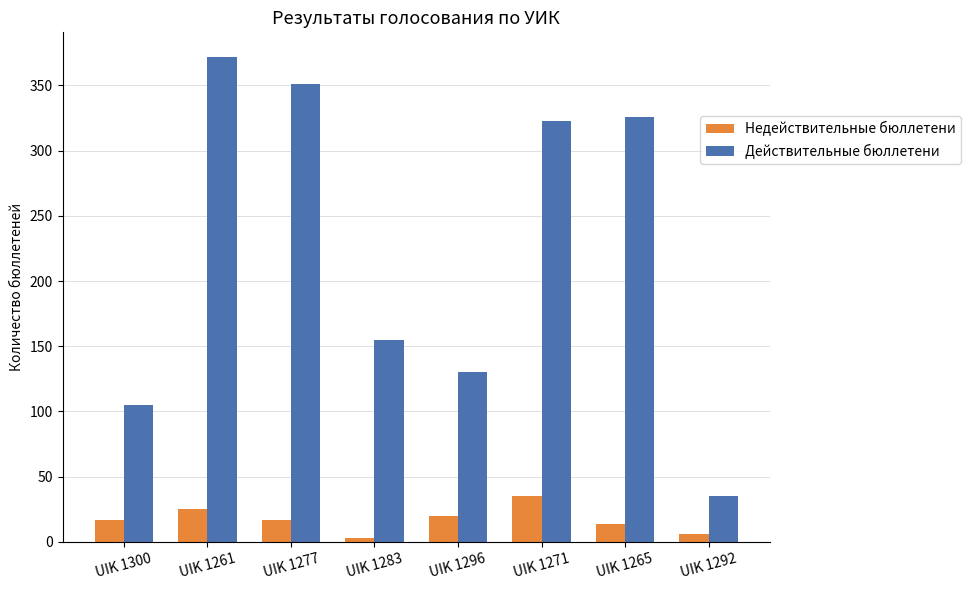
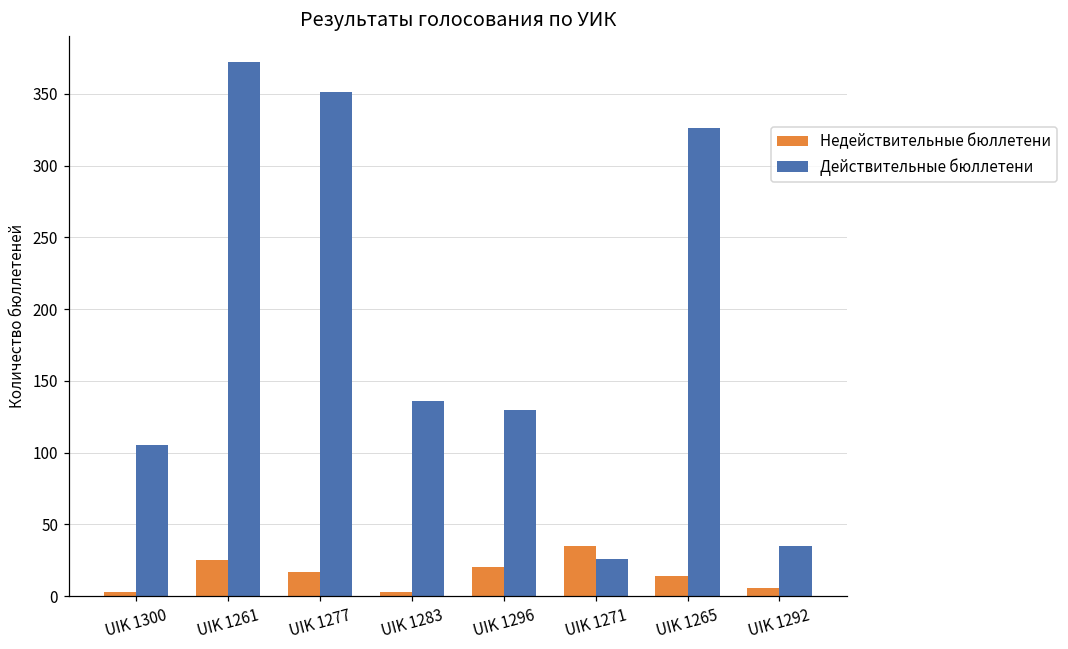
  {
    "Недействительные бюллетени": {
-     "UIK 1300": 17,
+     "UIK 1300": 3,
      "UIK 1261": 25,
      "UIK 1277": 17,
      "UIK 1283": 3,
      "UIK 1296": 20,
      "UIK 1271": 35,
      "UIK 1265": 14,
      "UIK 1292": 6
    },
    "Действительные бюллетени": {
      "UIK 1300": 105,
      "UIK 1261": 372,
      "UIK 1277": 351,
-     "UIK 1283": 155,
+     "UIK 1283": 136,
      "UIK 1296": 130,
-     "UIK 1271": 323,
+     "UIK 1271": 26,
      "UIK 1265": 326,
      "UIK 1292": 35
    }
  }
